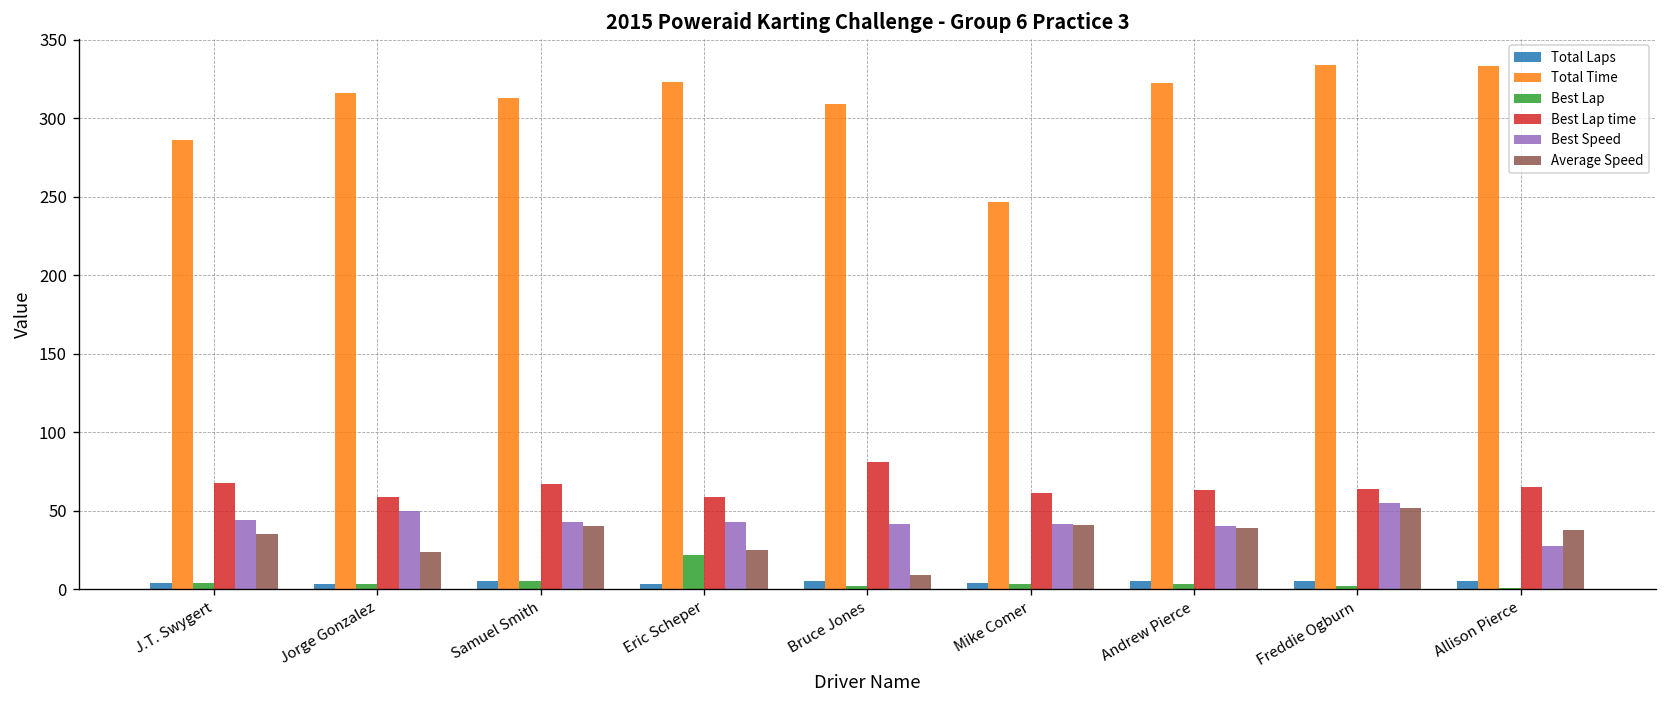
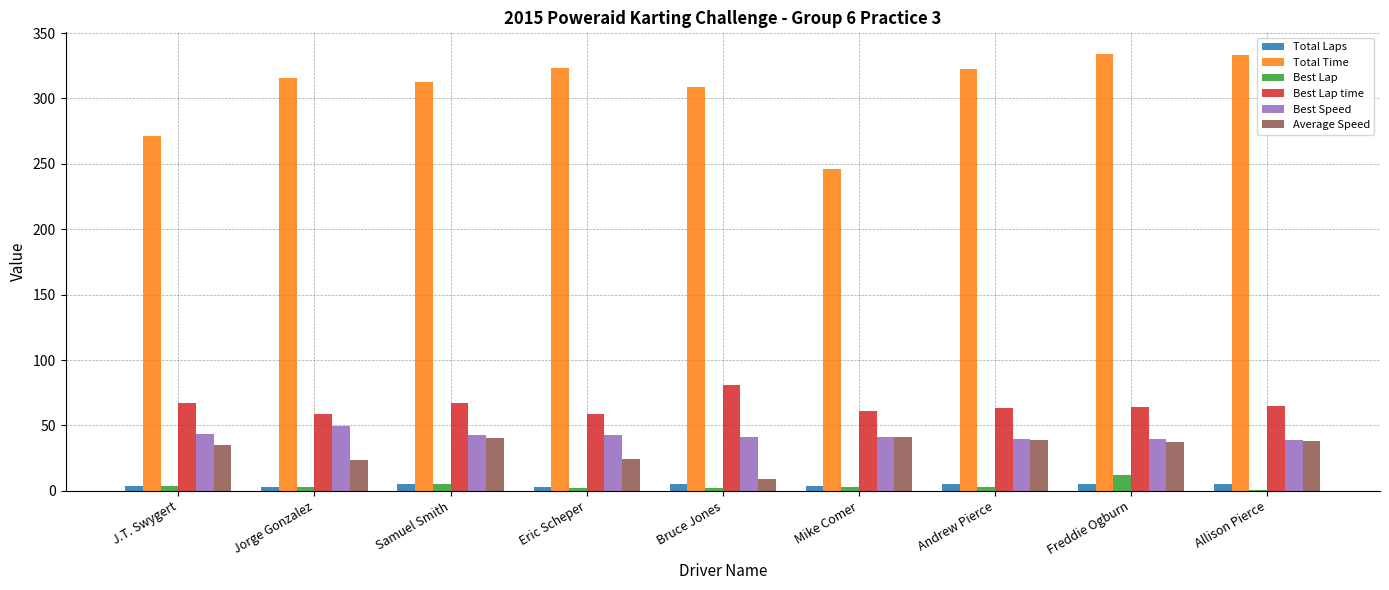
  {
    "Total Laps": {
      "J.T. Swygert": 4,
      "Jorge Gonzalez": 3,
      "Samuel Smith": 5,
      "Eric Scheper": 3,
      "Bruce Jones": 5,
      "Mike Comer": 4,
      "Andrew Pierce": 5,
      "Freddie Ogburn": 5,
      "Allison Pierce": 5
    },
    "Total Time": {
-     "J.T. Swygert": 286,
+     "J.T. Swygert": 272,
      "Jorge Gonzalez": 316,
      "Samuel Smith": 313,
      "Eric Scheper": 323,
      "Bruce Jones": 309,
      "Mike Comer": 246,
      "Andrew Pierce": 322,
      "Freddie Ogburn": 334,
      "Allison Pierce": 333
    },
    "Best Lap": {
      "J.T. Swygert": 4,
      "Jorge Gonzalez": 3,
      "Samuel Smith": 5,
-     "Eric Scheper": 22,
+     "Eric Scheper": 2,
      "Bruce Jones": 2,
      "Mike Comer": 3,
      "Andrew Pierce": 3,
-     "Freddie Ogburn": 2
+     "Freddie Ogburn": 12
    },
    "Best Lap time": {
      "J.T. Swygert": 67,
      "Jorge Gonzalez": 59,
      "Samuel Smith": 67,
      "Eric Scheper": 59,
      "Bruce Jones": 81,
      "Mike Comer": 61,
      "Andrew Pierce": 63,
      "Freddie Ogburn": 64,
      "Allison Pierce": 65
    },
    "Best Speed": {
      "J.T. Swygert": 44,
      "Jorge Gonzalez": 50,
      "Samuel Smith": 43,
      "Eric Scheper": 43,
      "Bruce Jones": 41,
      "Mike Comer": 41,
      "Andrew Pierce": 40,
-     "Freddie Ogburn": 55,
-     "Allison Pierce": 27
+     "Freddie Ogburn": 40,
+     "Allison Pierce": 39
    },
    "Average Speed": {
      "J.T. Swygert": 35,
      "Jorge Gonzalez": 24,
      "Samuel Smith": 40,
      "Eric Scheper": 25,
      "Bruce Jones": 9,
      "Mike Comer": 41,
      "Andrew Pierce": 39,
-     "Freddie Ogburn": 52,
+     "Freddie Ogburn": 38,
      "Allison Pierce": 38
    }
  }
